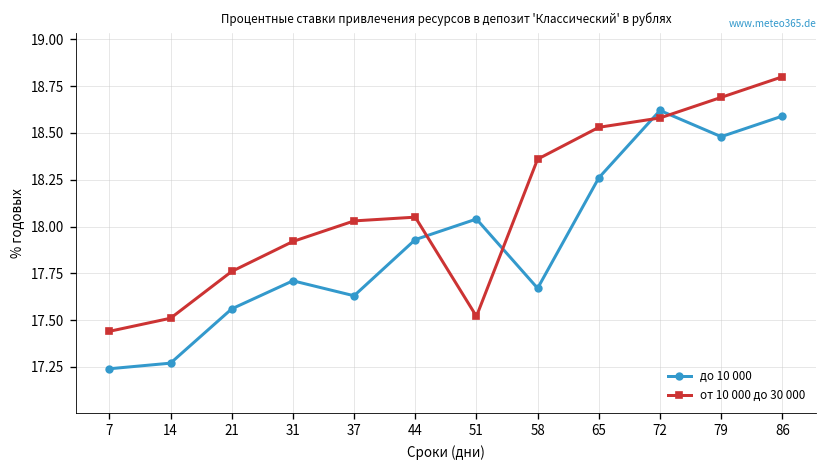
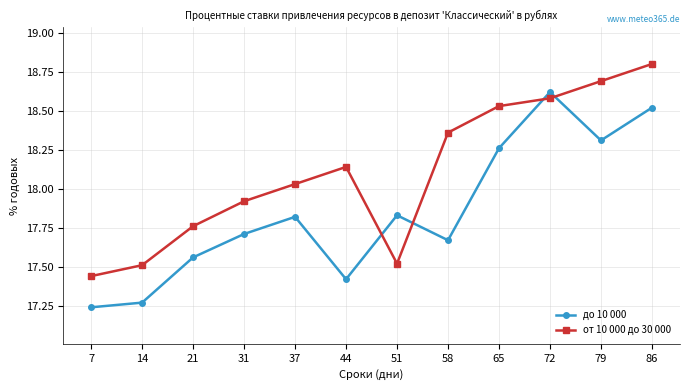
  {
    "до 10 000": {
      "7": 17.24,
      "14": 17.27,
      "21": 17.56,
      "31": 17.71,
-     "37": 17.63,
-     "44": 17.93,
-     "51": 18.04,
+     "37": 17.82,
+     "44": 17.42,
+     "51": 17.83,
      "58": 17.67,
      "65": 18.26,
      "72": 18.62,
-     "79": 18.48,
-     "86": 18.59
+     "79": 18.31,
+     "86": 18.52
    },
    "от 10 000 до 30 000": {
      "7": 17.44,
      "14": 17.51,
      "21": 17.76,
      "31": 17.92,
      "37": 18.03,
-     "44": 18.05,
+     "44": 18.14,
      "51": 17.52,
      "58": 18.36,
      "65": 18.53,
      "72": 18.58,
      "79": 18.69,
      "86": 18.80
    }
  }
